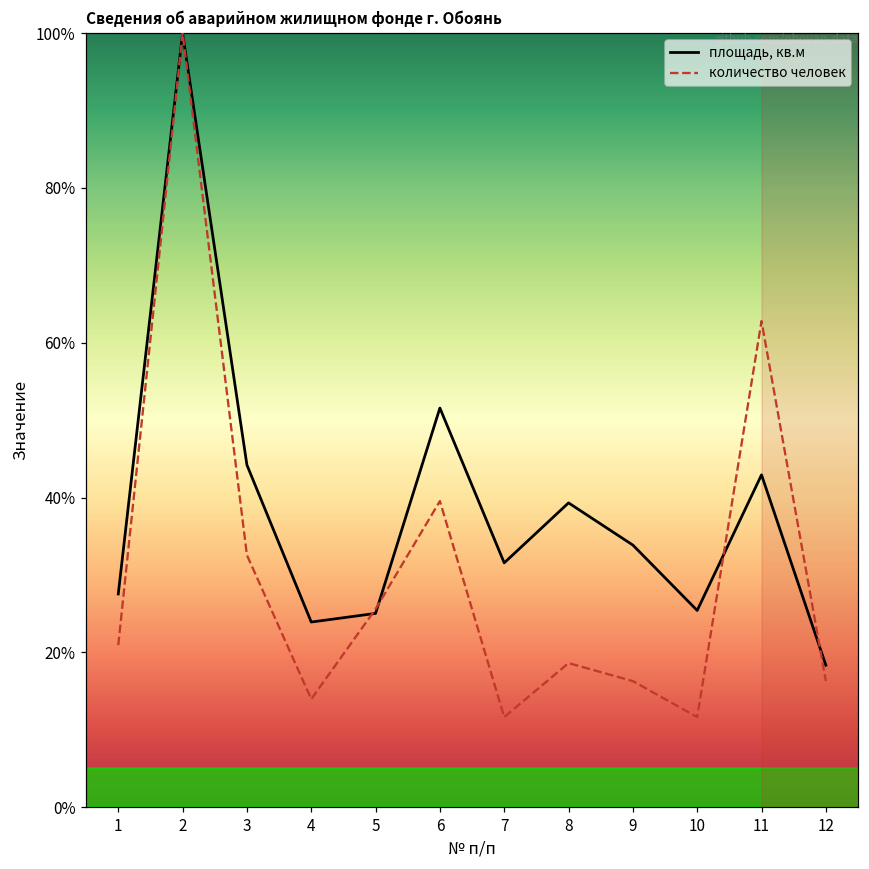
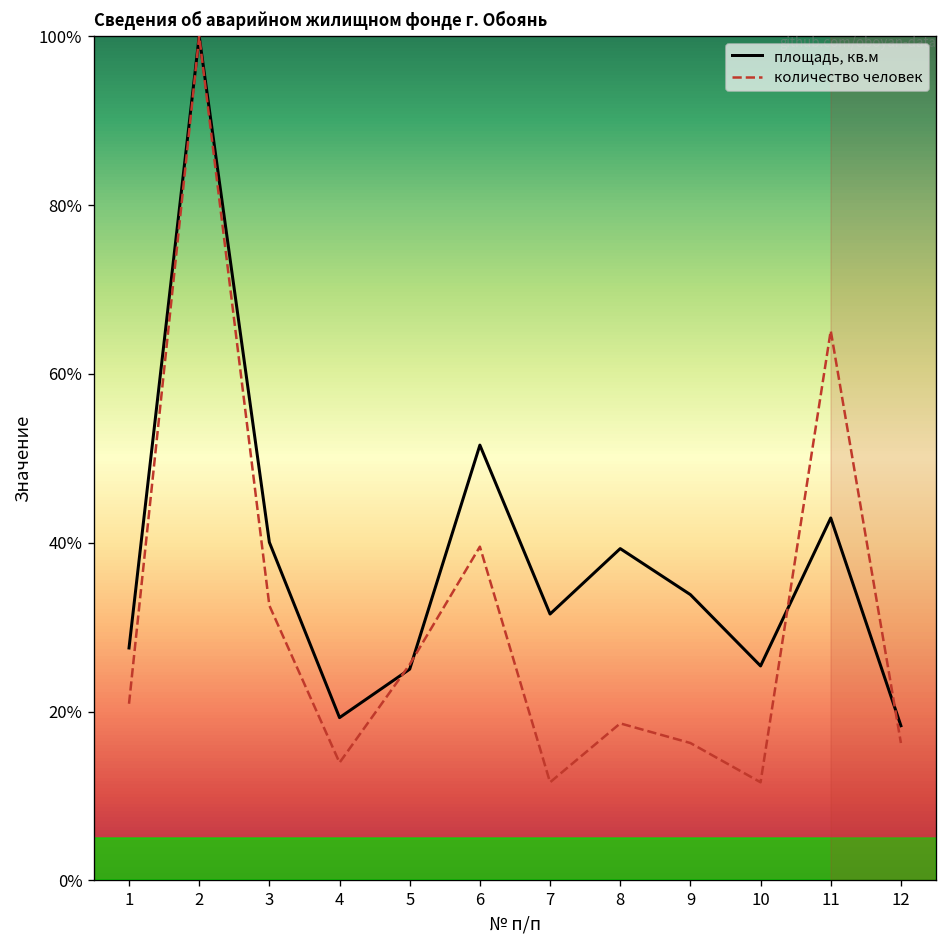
  {
    "площадь, кв.м": {
      "1": "28%",
-     "3": "44%",
-     "4": "24%",
+     "3": "40%",
+     "4": "19%",
      "5": "25%",
      "6": "52%",
      "7": "32%",
      "8": "39%",
      "9": "34%",
      "10": "25%",
      "11": "43%",
      "12": "18%"
    },
    "количество человек": {
      "1": "21%",
      "3": "33%",
      "4": "14%",
      "5": "26%",
      "6": "40%",
      "7": "12%",
      "8": "19%",
      "9": "16%",
      "10": "12%",
-     "11": "63%",
+     "11": "65%",
      "12": "16%"
    }
  }
